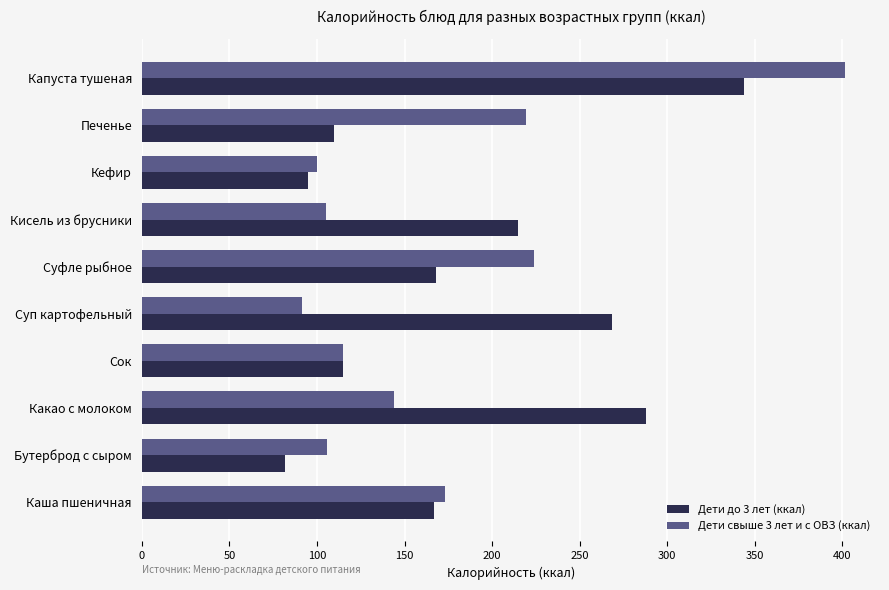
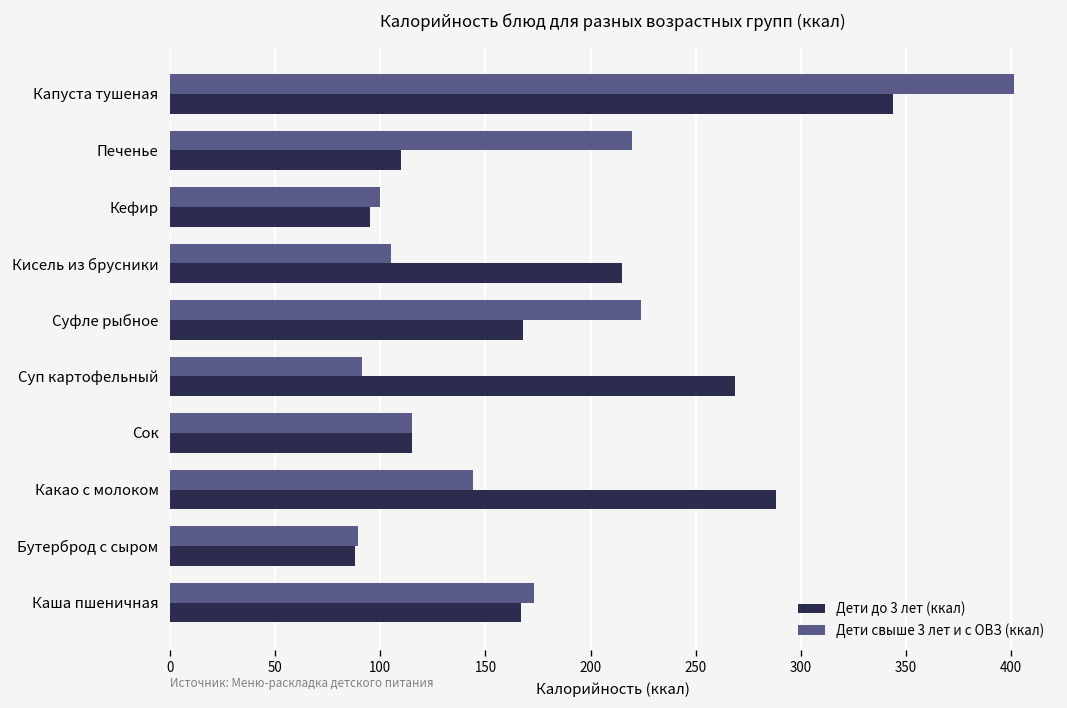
  {
    "Дети до 3 лет (ккал)": {
      "Капуста тушеная": 344,
      "Печенье": 110,
      "Кефир": 95,
      "Кисель из брусники": 215,
      "Суфле рыбное": 168,
      "Суп картофельный": 269,
      "Сок": 115,
      "Какао с молоком": 288,
-     "Бутерброд с сыром": 82,
+     "Бутерброд с сыром": 88,
      "Каша пшеничная": 167
    },
    "Дети свыше 3 лет и с ОВЗ (ккал)": {
      "Капуста тушеная": 401,
      "Печенье": 220,
      "Кефир": 100,
      "Кисель из брусники": 105,
      "Суфле рыбное": 224,
      "Суп картофельный": 91,
      "Сок": 115,
      "Какао с молоком": 144,
-     "Бутерброд с сыром": 105,
+     "Бутерброд с сыром": 90,
      "Каша пшеничная": 173
    }
  }
